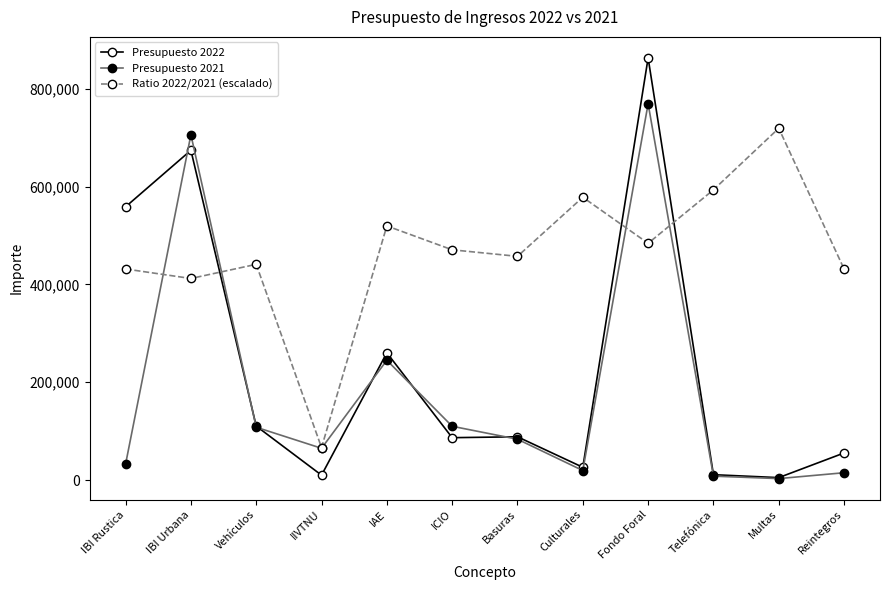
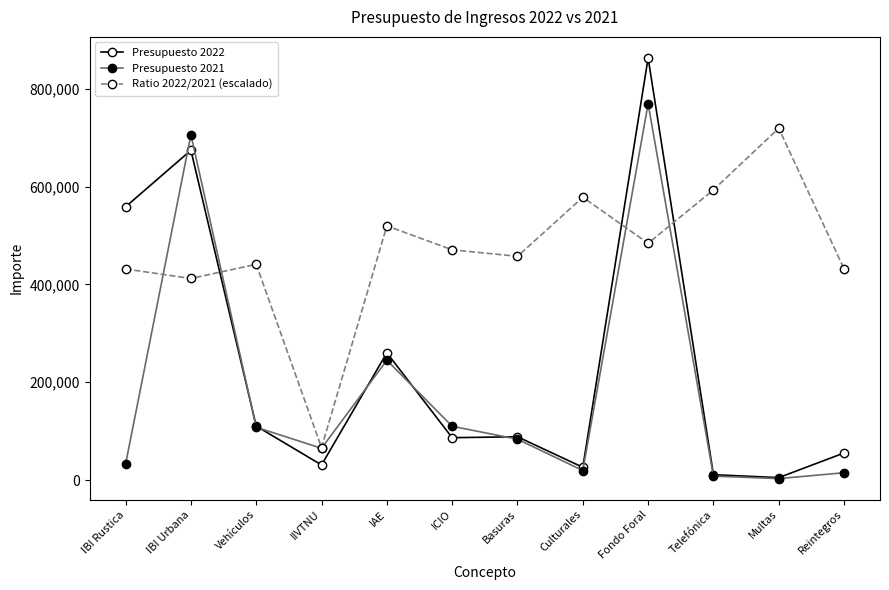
  {
    "Presupuesto 2022": {
      "IBI Rustica": "560,000",
      "IBI Urbana": "670,000",
-     "IIVTNU": "10,000",
+     "IIVTNU": "30,000",
      "IAE": "260,000",
      "ICIO": "90,000",
      "Culturales": "30,000",
      "Fondo Foral": "860,000",
      "Reintegros": "60,000"
    }
  }
